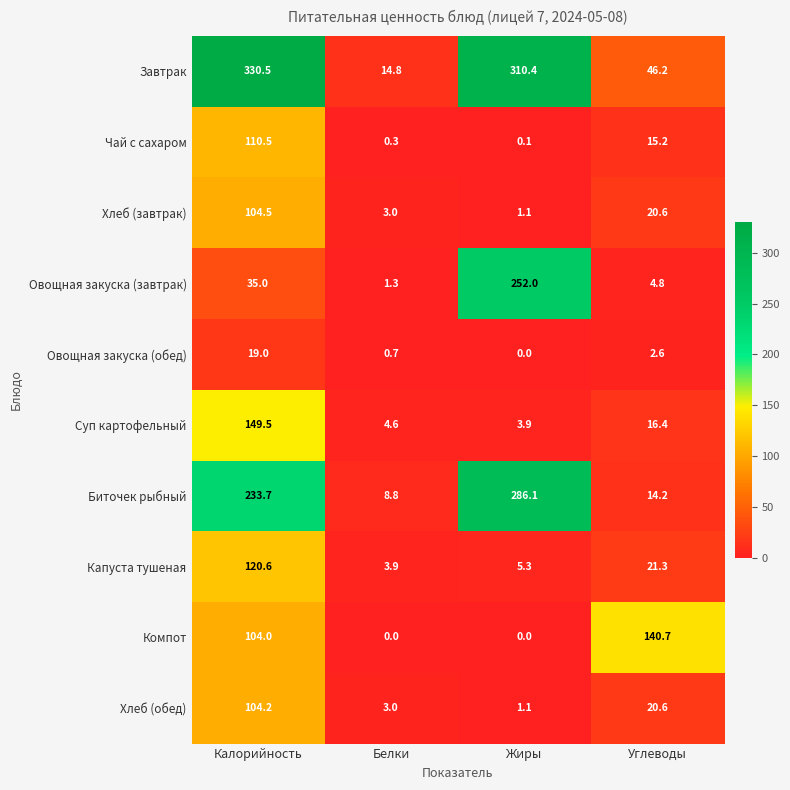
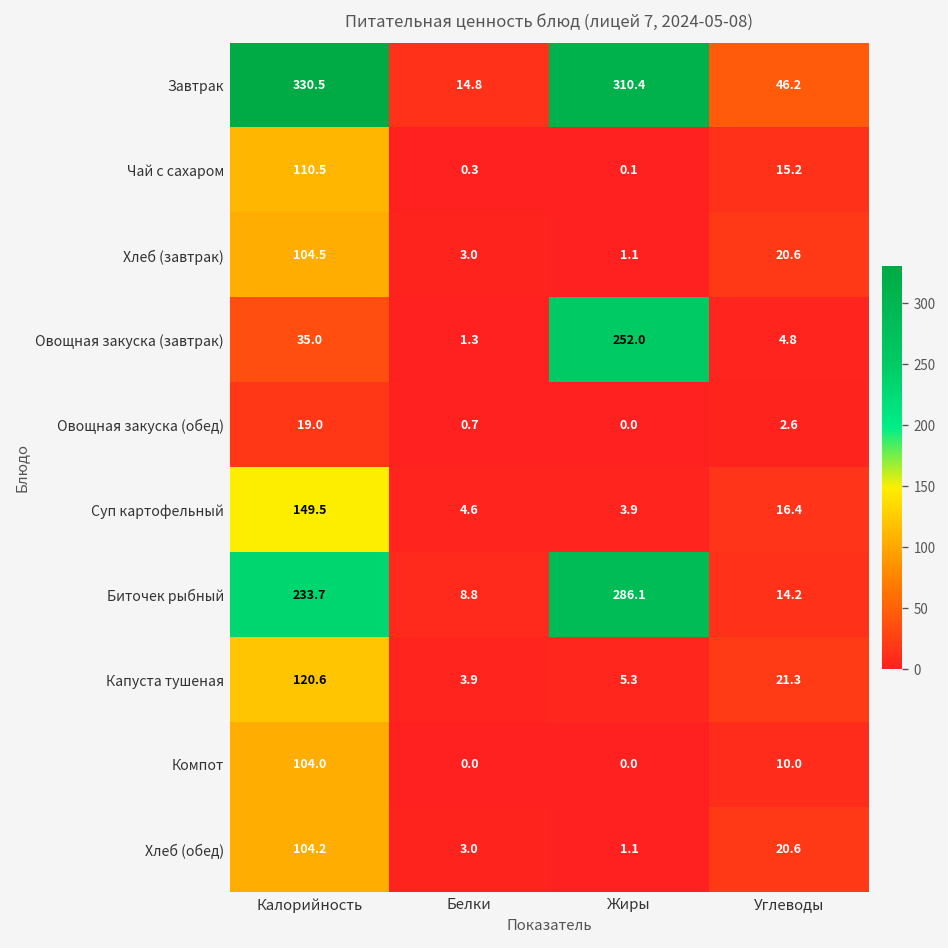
  {
    "Завтрак": {
      "Калорийность": 330.5,
      "Белки": 14.8,
      "Жиры": 310.4,
      "Углеводы": 46.2
    },
    "Чай с сахаром": {
      "Калорийность": 110.5,
      "Белки": 0.3,
      "Жиры": 0.1,
      "Углеводы": 15.2
    },
    "Хлеб (завтрак)": {
      "Калорийность": 104.5,
      "Белки": 3.0,
      "Жиры": 1.1,
      "Углеводы": 20.6
    },
    "Овощная закуска (завтрак)": {
      "Калорийность": 35.0,
      "Белки": 1.3,
      "Жиры": 252.0,
      "Углеводы": 4.8
    },
    "Овощная закуска (обед)": {
      "Калорийность": 19.0,
      "Белки": 0.7,
      "Жиры": 0.0,
      "Углеводы": 2.6
    },
    "Суп картофельный": {
      "Калорийность": 149.5,
      "Белки": 4.6,
      "Жиры": 3.9,
      "Углеводы": 16.4
    },
    "Биточек рыбный": {
      "Калорийность": 233.7,
      "Белки": 8.8,
      "Жиры": 286.1,
      "Углеводы": 14.2
    },
    "Капуста тушеная": {
      "Калорийность": 120.6,
      "Белки": 3.9,
      "Жиры": 5.3,
      "Углеводы": 21.3
    },
    "Компот": {
      "Калорийность": 104.0,
      "Белки": 0.0,
      "Жиры": 0.0,
-     "Углеводы": 140.7
+     "Углеводы": 10.0
    },
    "Хлеб (обед)": {
      "Калорийность": 104.2,
      "Белки": 3.0,
      "Жиры": 1.1,
      "Углеводы": 20.6
    }
  }
